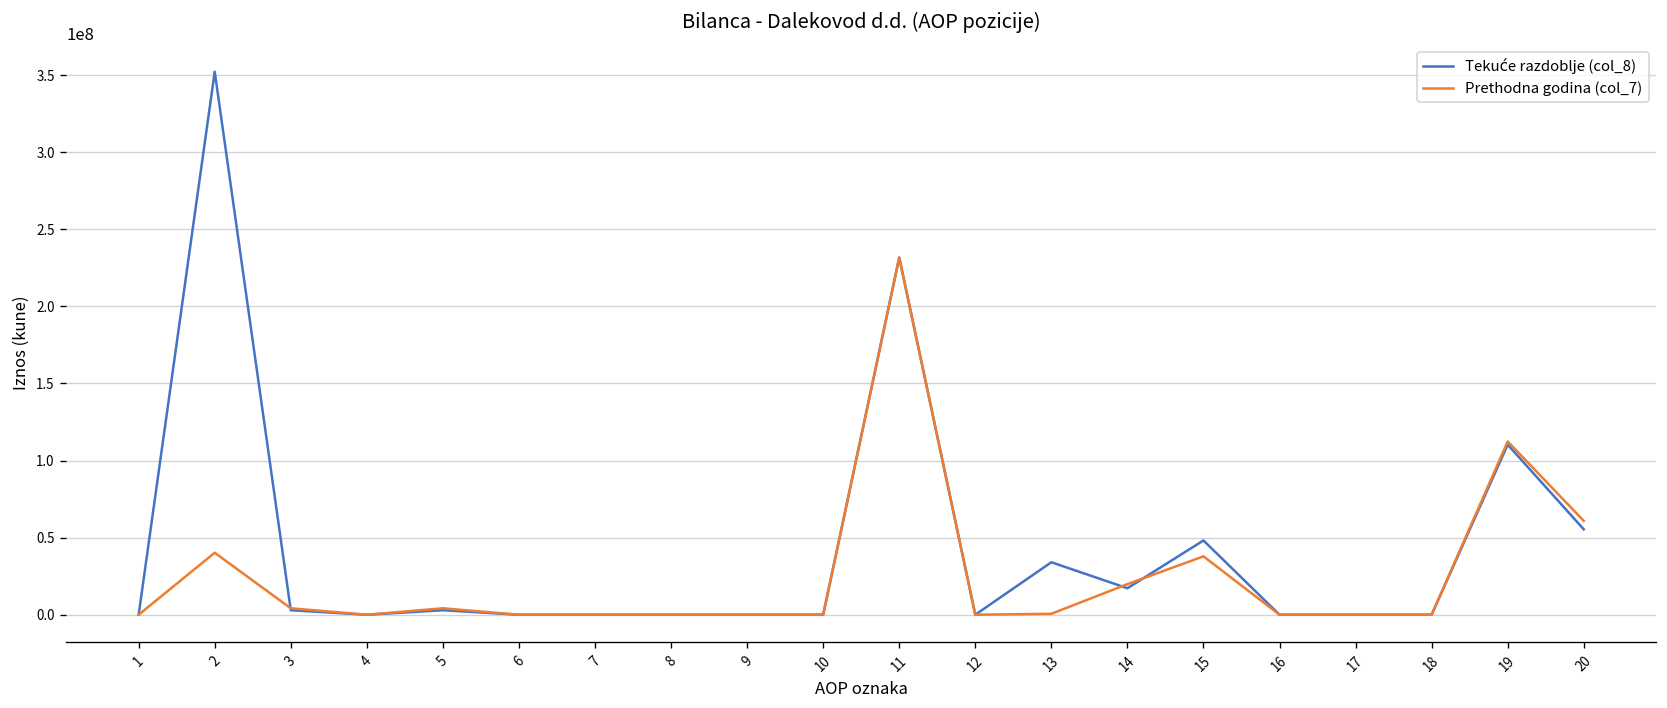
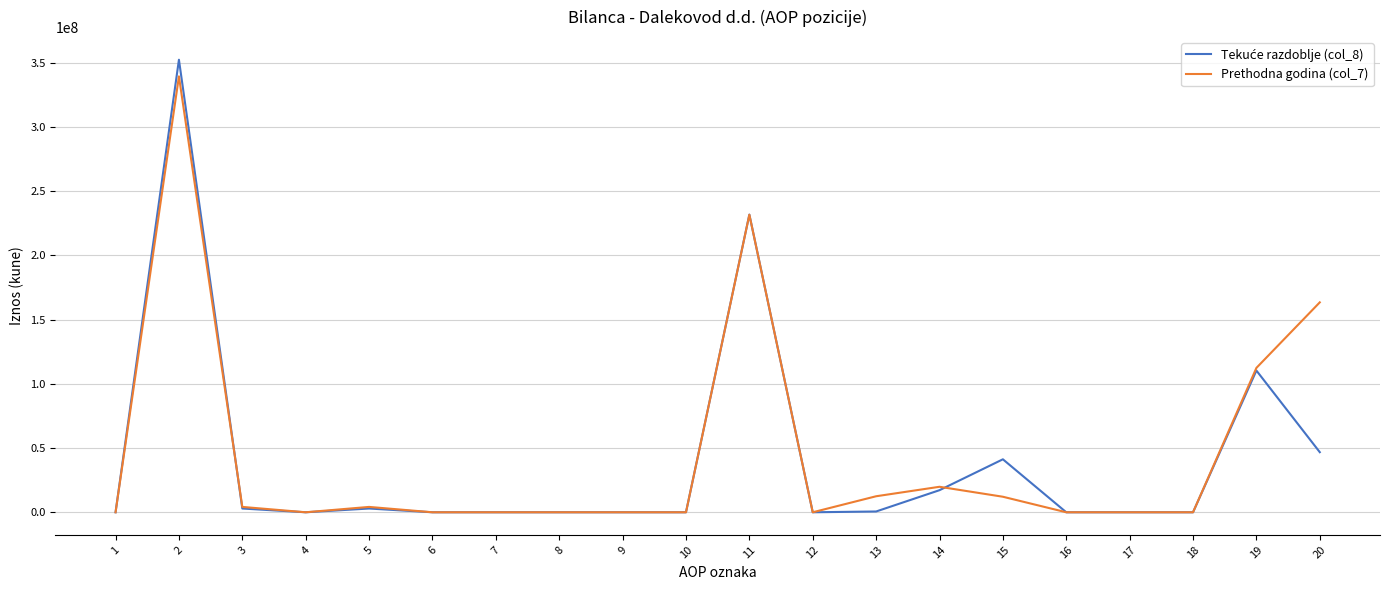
  {
    "Tekuće razdoblje (col_8)": {
      "2": 352000000,
-     "13": 34000000,
+     "13": 1000000,
      "14": 17000000,
-     "15": 48000000,
+     "15": 41000000,
      "19": 110000000,
-     "20": 55000000
+     "20": 47000000
    },
    "Prethodna godina (col_7)": {
-     "2": 40000000,
-     "13": 1000000,
+     "2": 339000000,
+     "13": 12000000,
      "14": 20000000,
-     "15": 38000000,
+     "15": 12000000,
      "19": 112000000,
-     "20": 61000000
+     "20": 163000000
    }
  }
